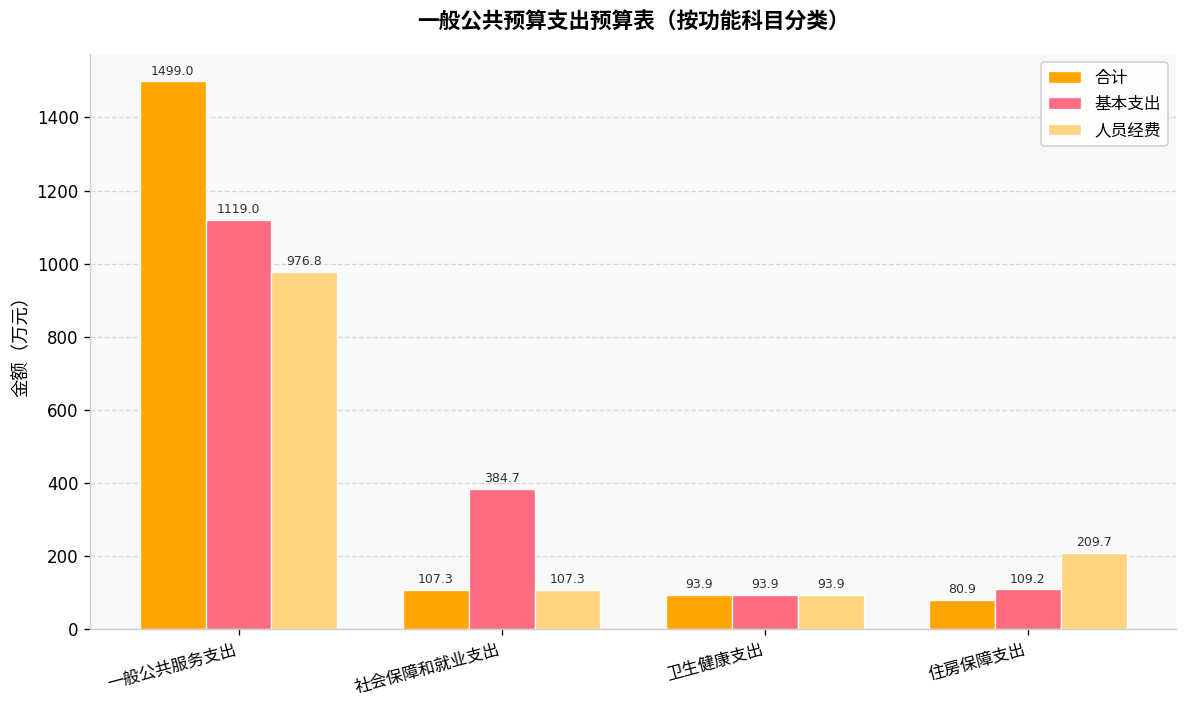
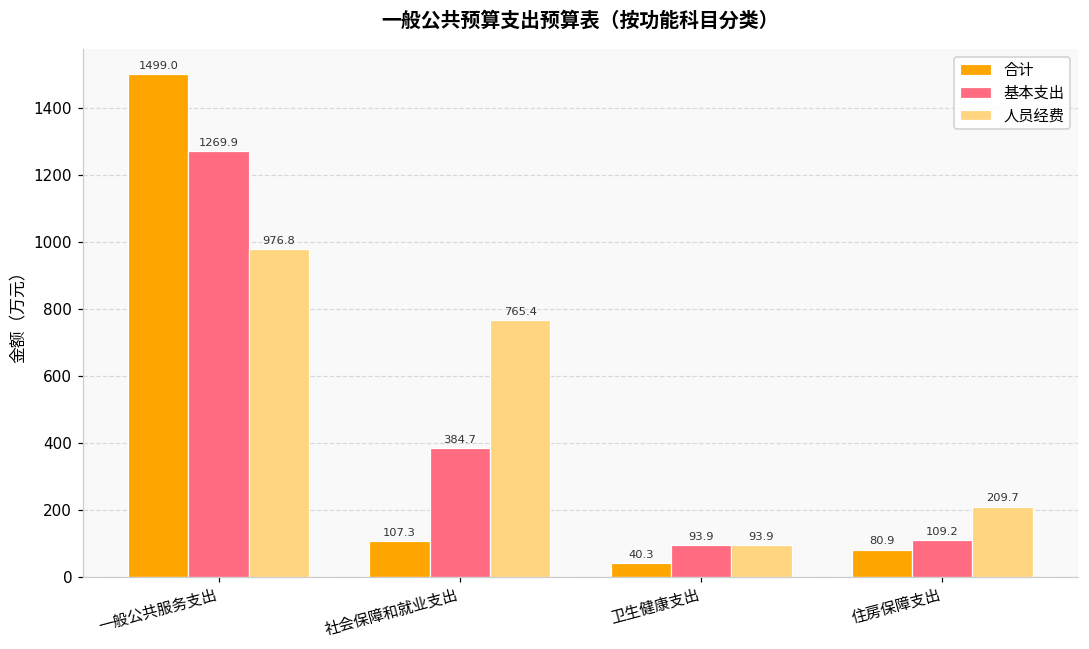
  {
    "合计": {
      "一般公共服务支出": 1499.0,
      "社会保障和就业支出": 107.3,
-     "卫生健康支出": 93.9,
+     "卫生健康支出": 40.3,
      "住房保障支出": 80.9
    },
    "基本支出": {
-     "一般公共服务支出": 1119.0,
+     "一般公共服务支出": 1269.9,
      "社会保障和就业支出": 384.7,
      "卫生健康支出": 93.9,
      "住房保障支出": 109.2
    },
    "人员经费": {
      "一般公共服务支出": 976.8,
-     "社会保障和就业支出": 107.3,
+     "社会保障和就业支出": 765.4,
      "卫生健康支出": 93.9,
      "住房保障支出": 209.7
    }
  }
